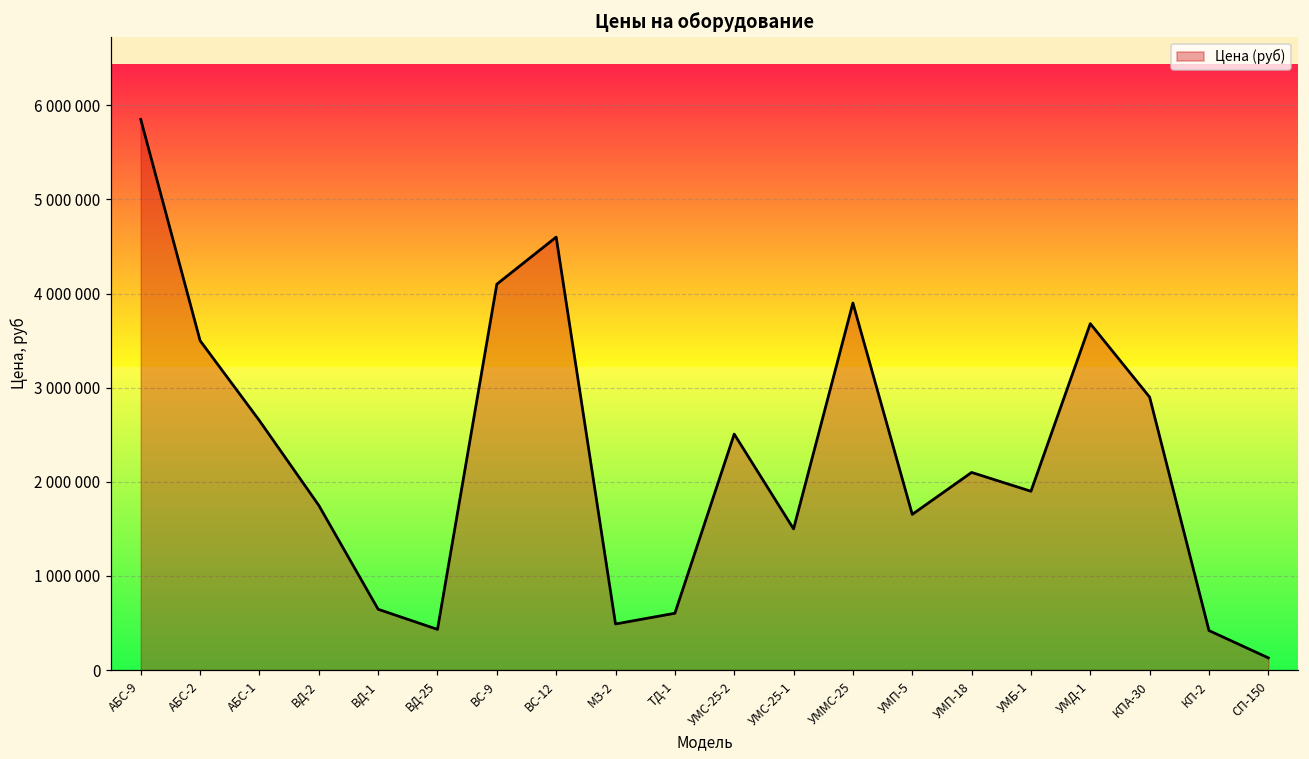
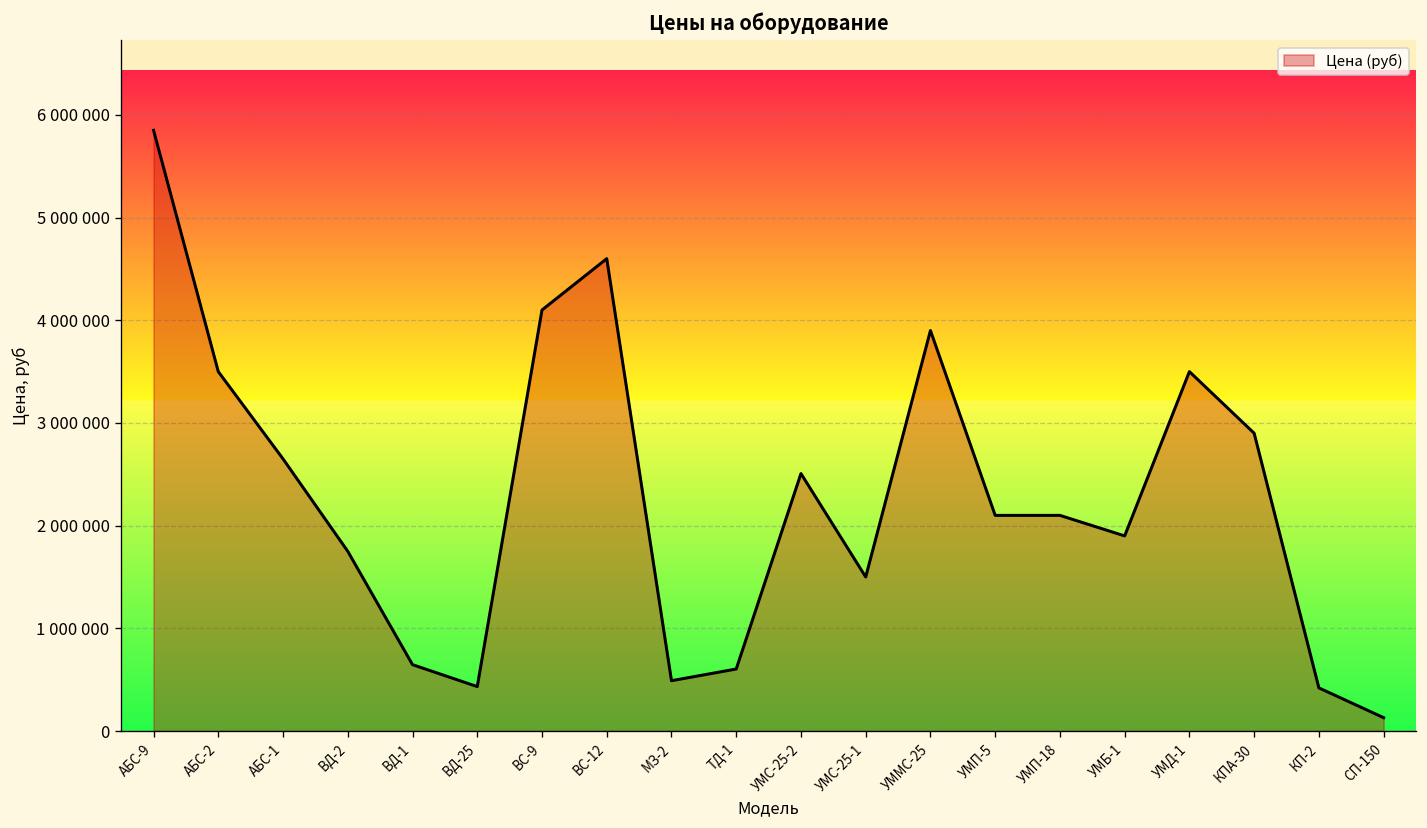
  {
    "АБС-9": 5900000,
    "АБС-2": 3500000,
    "АБС-1": 2700000,
    "ВД-2": 1800000,
    "ВД-1": 600000,
    "ВД-25": 400000,
    "ВС-9": 4100000,
    "ВС-12": 4600000,
    "МЗ-2": 500000,
    "ТД-1": 600000,
    "УМС-25-2": 2500000,
    "УМС-25-1": 1500000,
    "УММС-25": 3900000,
-   "УМП-5": 1700000,
+   "УМП-5": 2100000,
    "УМП-18": 2100000,
    "УМБ-1": 1900000,
-   "УМД-1": 3700000,
+   "УМД-1": 3500000,
    "КПА-30": 2900000,
    "КП-2": 400000,
    "СП-150": 100000
  }
